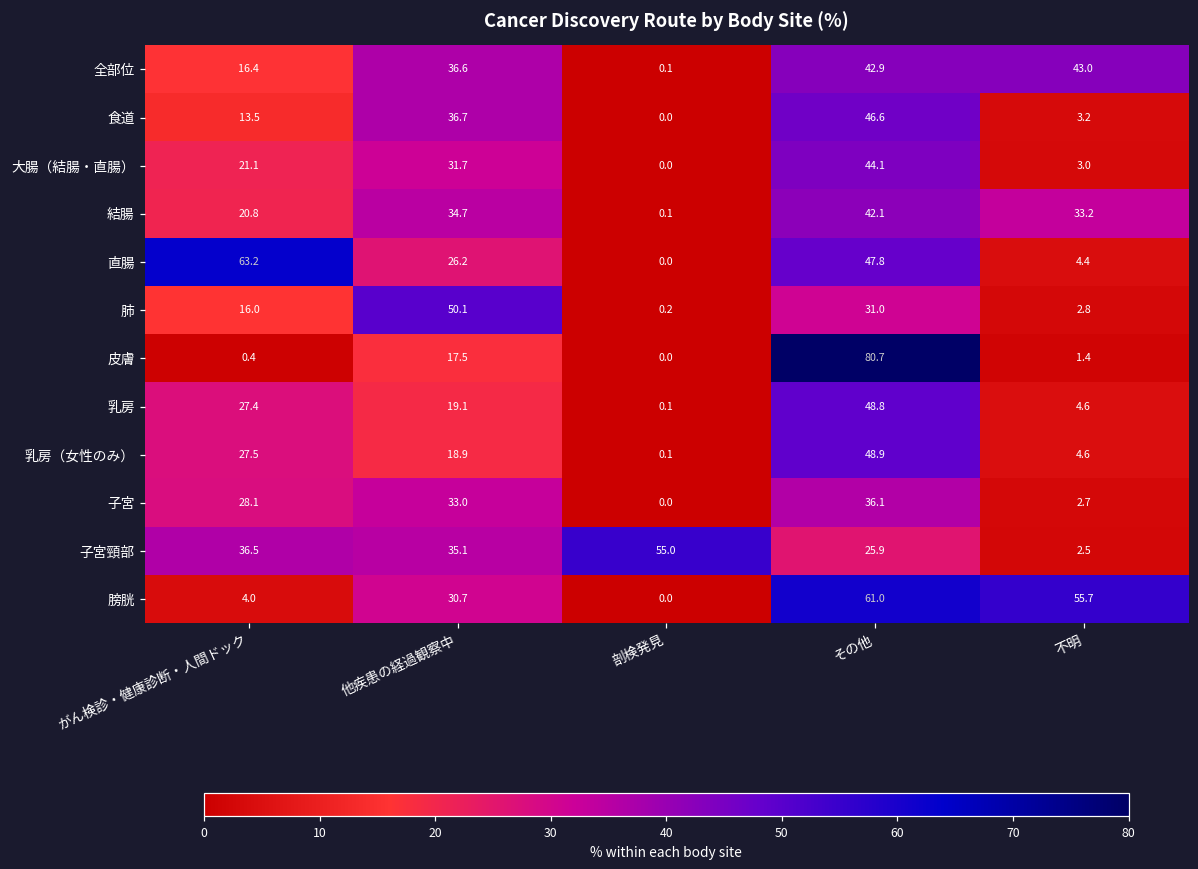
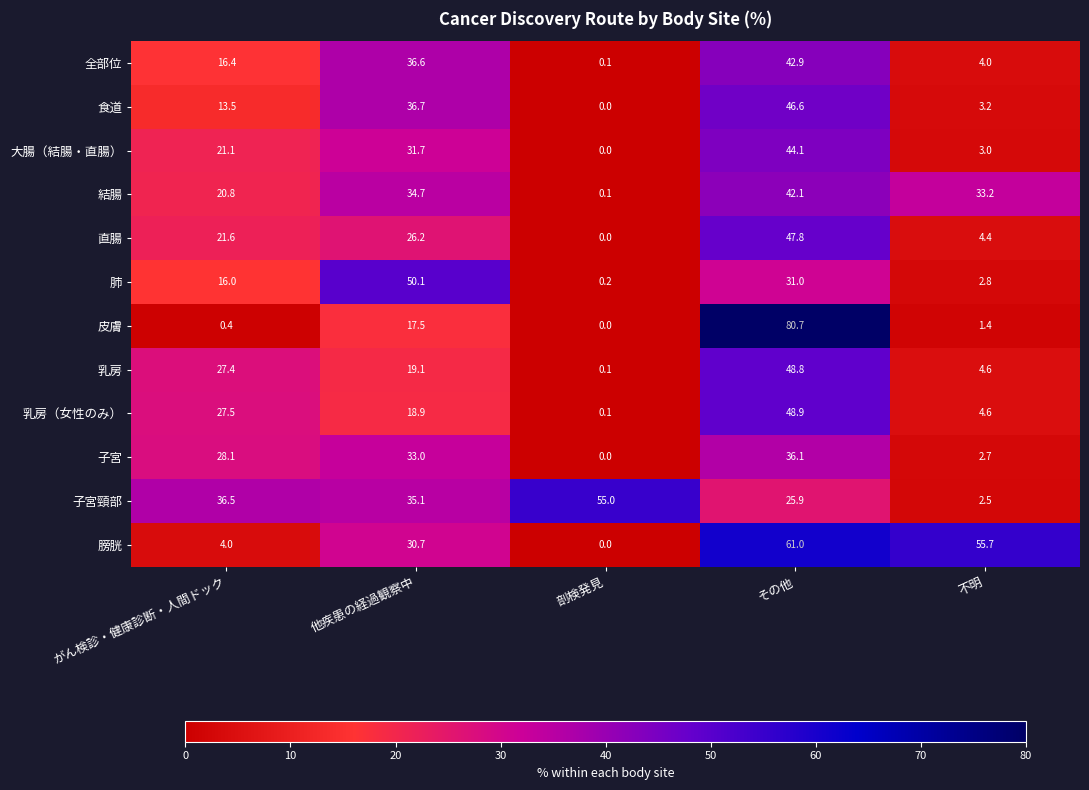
  {
    "全部位": {
      "がん検診・健康診断・人間ドック": 16.4,
      "他疾患の経過観察中": 36.6,
      "剖検発見": 0.1,
      "その他": 42.9,
-     "不明": 43.0
+     "不明": 4.0
    },
    "食道": {
      "がん検診・健康診断・人間ドック": 13.5,
      "他疾患の経過観察中": 36.7,
      "剖検発見": 0.0,
      "その他": 46.6,
      "不明": 3.2
    },
    "大腸（結腸・直腸）": {
      "がん検診・健康診断・人間ドック": 21.1,
      "他疾患の経過観察中": 31.7,
      "剖検発見": 0.0,
      "その他": 44.1,
      "不明": 3.0
    },
    "結腸": {
      "がん検診・健康診断・人間ドック": 20.8,
      "他疾患の経過観察中": 34.7,
      "剖検発見": 0.1,
      "その他": 42.1,
      "不明": 33.2
    },
    "直腸": {
-     "がん検診・健康診断・人間ドック": 63.2,
+     "がん検診・健康診断・人間ドック": 21.6,
      "他疾患の経過観察中": 26.2,
      "剖検発見": 0.0,
      "その他": 47.8,
      "不明": 4.4
    },
    "肺": {
      "がん検診・健康診断・人間ドック": 16.0,
      "他疾患の経過観察中": 50.1,
      "剖検発見": 0.2,
      "その他": 31.0,
      "不明": 2.8
    },
    "皮膚": {
      "がん検診・健康診断・人間ドック": 0.4,
      "他疾患の経過観察中": 17.5,
      "剖検発見": 0.0,
      "その他": 80.7,
      "不明": 1.4
    },
    "乳房": {
      "がん検診・健康診断・人間ドック": 27.4,
      "他疾患の経過観察中": 19.1,
      "剖検発見": 0.1,
      "その他": 48.8,
      "不明": 4.6
    },
    "乳房（女性のみ）": {
      "がん検診・健康診断・人間ドック": 27.5,
      "他疾患の経過観察中": 18.9,
      "剖検発見": 0.1,
      "その他": 48.9,
      "不明": 4.6
    },
    "子宮": {
      "がん検診・健康診断・人間ドック": 28.1,
      "他疾患の経過観察中": 33.0,
      "剖検発見": 0.0,
      "その他": 36.1,
      "不明": 2.7
    },
    "子宮頸部": {
      "がん検診・健康診断・人間ドック": 36.5,
      "他疾患の経過観察中": 35.1,
      "剖検発見": 55.0,
      "その他": 25.9,
      "不明": 2.5
    },
    "膀胱": {
      "がん検診・健康診断・人間ドック": 4.0,
      "他疾患の経過観察中": 30.7,
      "剖検発見": 0.0,
      "その他": 61.0,
      "不明": 55.7
    }
  }
